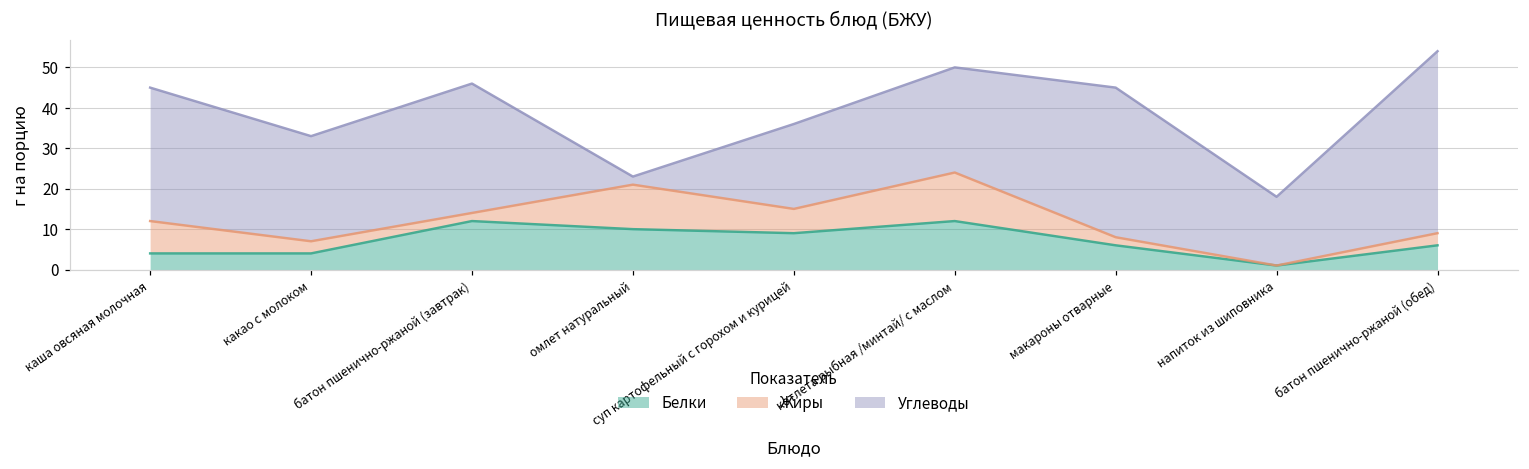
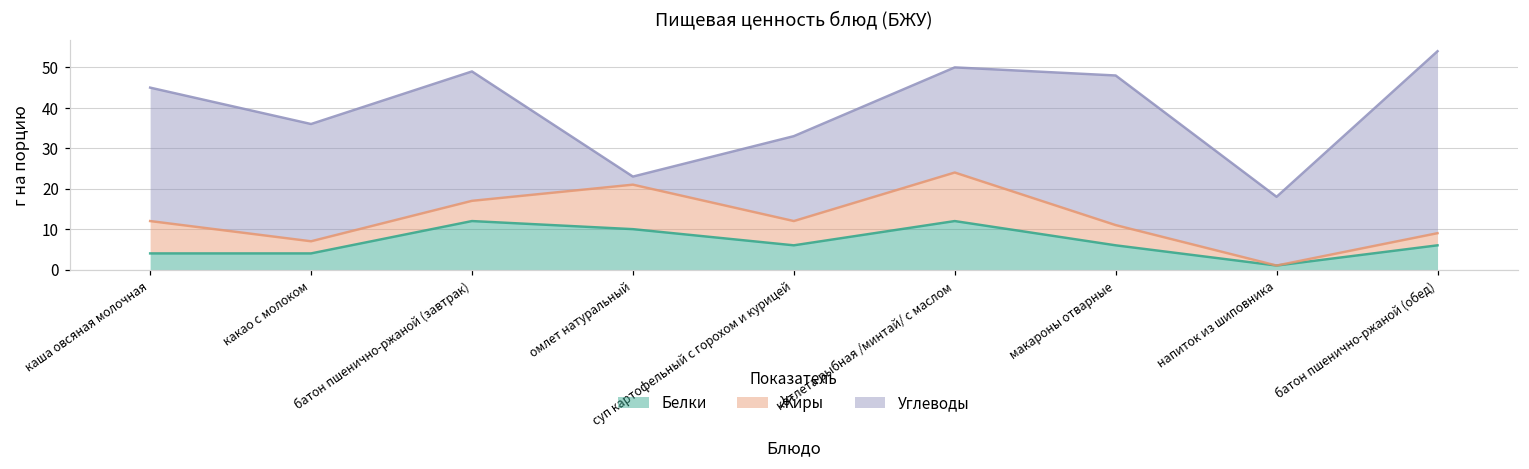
  {
    "Белки": {
      "каша овсяная молочная": 4,
      "какао с молоком": 4,
      "батон пшенично-ржаной (завтрак)": 12,
      "омлет натуральный": 10,
-     "суп картофельный с горохом и курицей": 9,
+     "суп картофельный с горохом и курицей": 6,
      "котлета рыбная /минтай/ с маслом": 12,
      "макароны отварные": 6,
      "батон пшенично-ржаной (обед)": 6
    },
    "Жиры": {
      "каша овсяная молочная": 8,
      "какао с молоком": 3,
-     "батон пшенично-ржаной (завтрак)": 2,
+     "батон пшенично-ржаной (завтрак)": 5,
      "омлет натуральный": 11,
      "суп картофельный с горохом и курицей": 6,
      "котлета рыбная /минтай/ с маслом": 12,
-     "макароны отварные": 2,
+     "макароны отварные": 5,
      "батон пшенично-ржаной (обед)": 3
    },
    "Углеводы": {
      "каша овсяная молочная": 33,
-     "какао с молоком": 26,
+     "какао с молоком": 29,
      "батон пшенично-ржаной (завтрак)": 32,
      "омлет натуральный": 2,
      "суп картофельный с горохом и курицей": 21,
      "котлета рыбная /минтай/ с маслом": 26,
      "макароны отварные": 37,
      "напиток из шиповника": 17,
      "батон пшенично-ржаной (обед)": 45
    }
  }
